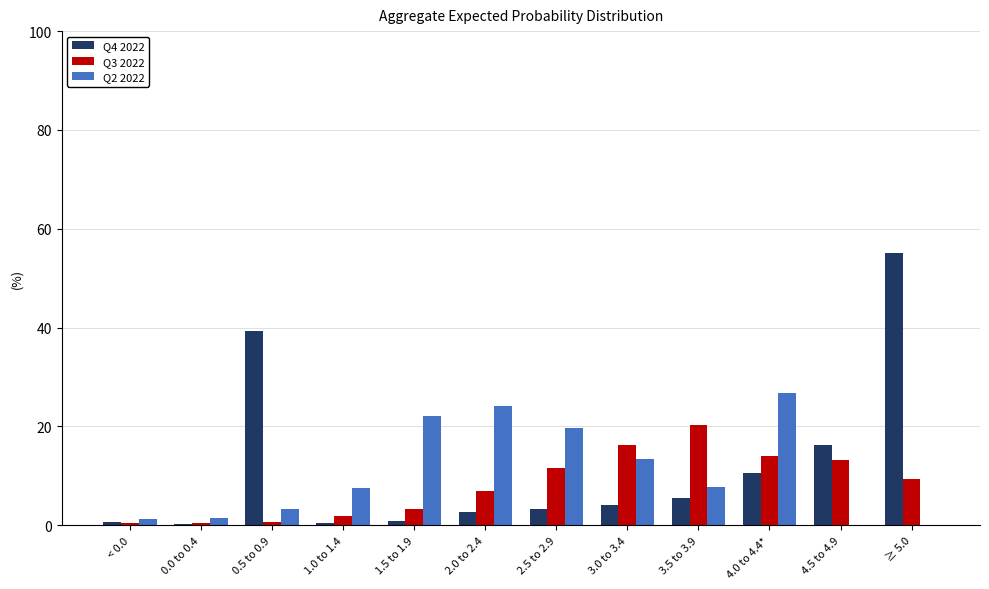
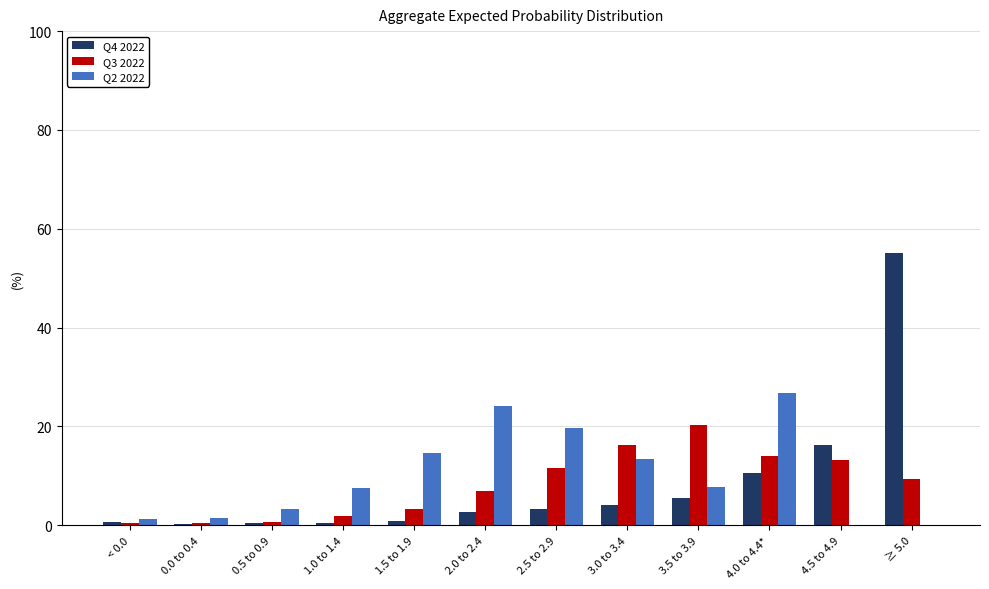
  {
    "Q4 2022": {
      "< 0.0": 1,
-     "0.5 to 0.9": 39,
+     "0.5 to 0.9": 0,
      "1.5 to 1.9": 1,
      "2.0 to 2.4": 3,
      "2.5 to 2.9": 3,
      "3.0 to 3.4": 4,
      "3.5 to 3.9": 6,
      "4.0 to 4.4*": 11,
      "4.5 to 4.9": 16,
      "≥ 5.0": 55
    },
    "Q3 2022": {
      "0.5 to 0.9": 1,
      "1.0 to 1.4": 2,
      "1.5 to 1.9": 3,
      "2.0 to 2.4": 7,
      "2.5 to 2.9": 11,
      "3.0 to 3.4": 16,
      "3.5 to 3.9": 20,
      "4.0 to 4.4*": 14,
      "4.5 to 4.9": 13,
      "≥ 5.0": 9
    },
    "Q2 2022": {
      "< 0.0": 1,
      "0.0 to 0.4": 1,
      "0.5 to 0.9": 3,
      "1.0 to 1.4": 8,
-     "1.5 to 1.9": 22,
+     "1.5 to 1.9": 15,
      "2.0 to 2.4": 24,
      "2.5 to 2.9": 20,
      "3.0 to 3.4": 13,
      "3.5 to 3.9": 8,
      "4.0 to 4.4*": 27,
      "4.5 to 4.9": 0,
      "≥ 5.0": 0
    }
  }
